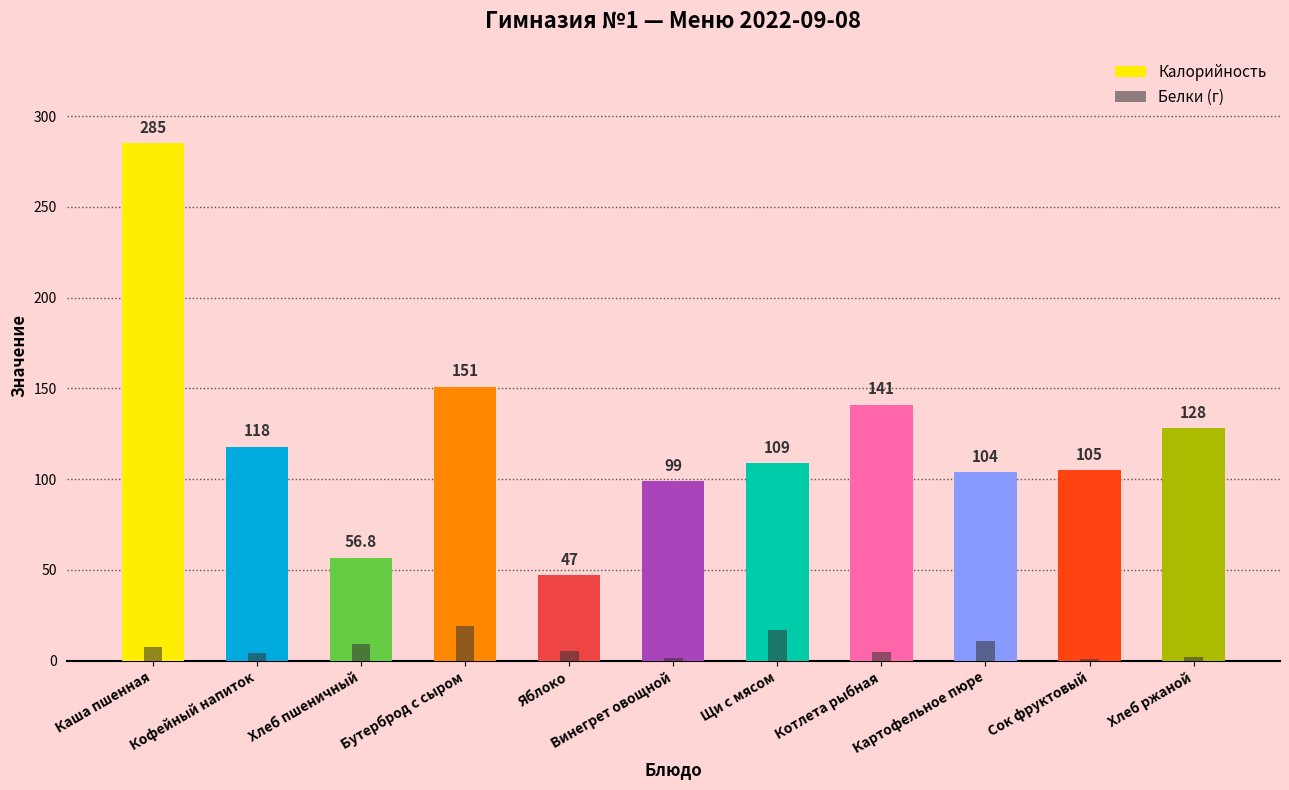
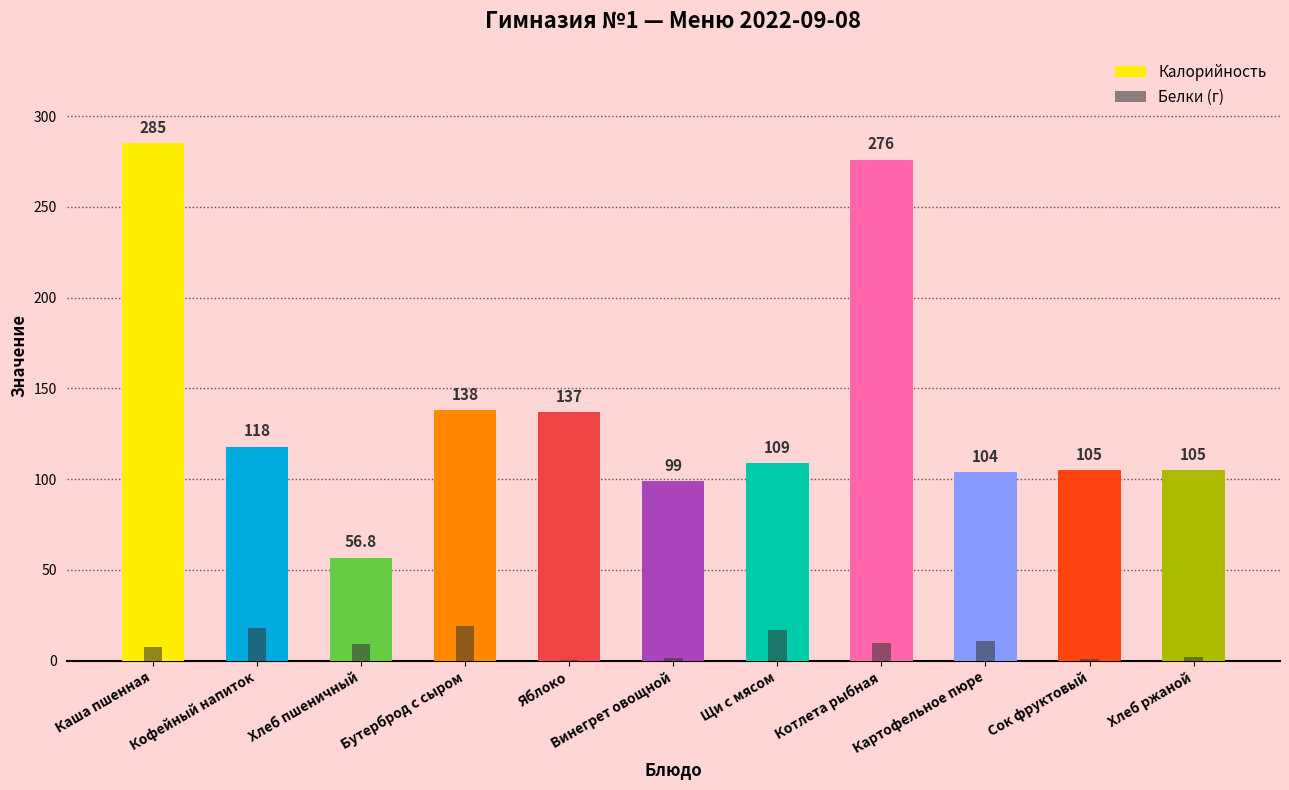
  {
    "Калорийность": {
      "Каша пшенная": 285,
      "Кофейный напиток": 118,
      "Хлеб пшеничный": 56.8,
-     "Бутерброд с сыром": 151,
-     "Яблоко": 47,
+     "Бутерброд с сыром": 138,
+     "Яблоко": 137,
      "Винегрет овощной": 99,
      "Щи с мясом": 109,
-     "Котлета рыбная": 141,
+     "Котлета рыбная": 276,
      "Картофельное пюре": 104,
      "Сок фруктовый": 105,
-     "Хлеб ржаной": 128
+     "Хлеб ржаной": 105
    },
    "Белки (г)": {
-     "Кофейный напиток": 4,
-     "Яблоко": 5,
-     "Котлета рыбная": 5
+     "Кофейный напиток": 18,
+     "Яблоко": 0,
+     "Котлета рыбная": 10
    }
  }
